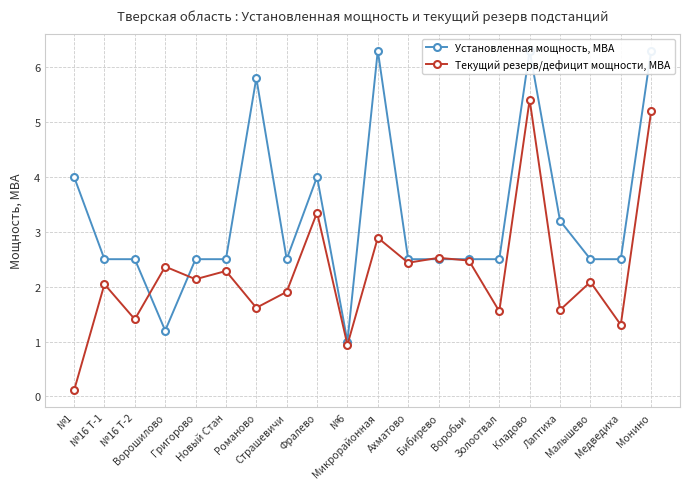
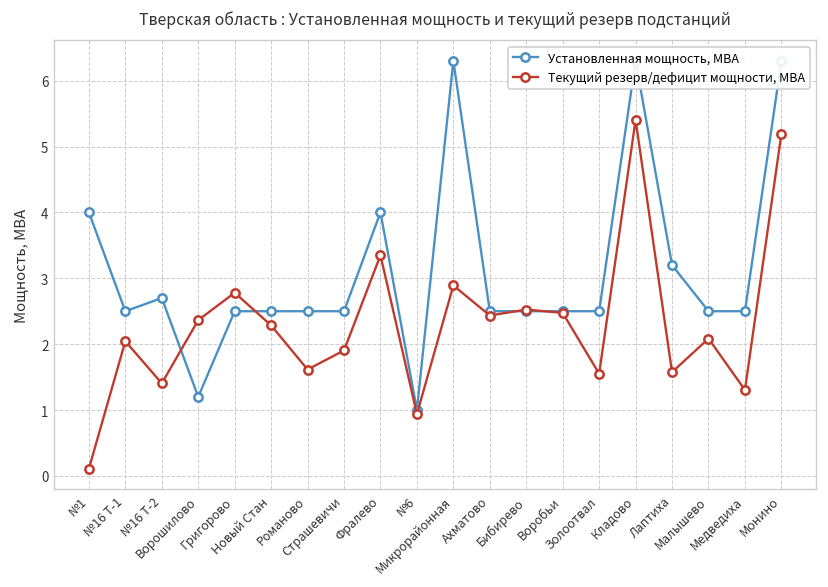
  {
    "Установленная мощность, МВА": {
      "№1": 4.0,
      "№16 Т-1": 2.5,
-     "№16 Т-2": 2.5,
+     "№16 Т-2": 2.7,
      "Ворошилово": 1.2,
      "Григорово": 2.5,
      "Новый Стан": 2.5,
-     "Романово": 5.8,
+     "Романово": 2.5,
      "Страшевичи": 2.5,
      "Фралево": 4.0,
      "№6": 1.0,
      "Микрорайонная": 6.3,
      "Ахматово": 2.5,
      "Золоотвал": 2.5,
      "Лаптиха": 3.2,
      "Малышево": 2.5,
      "Медведиха": 2.5
    },
    "Текущий резерв/дефицит мощности, МВА": {
      "№1": 0.1,
      "№16 Т-1": 2.0,
      "№16 Т-2": 1.4,
      "Ворошилово": 2.4,
-     "Григорово": 2.1,
+     "Григорово": 2.8,
      "Новый Стан": 2.3,
      "Романово": 1.6,
      "Страшевичи": 1.9,
      "Фралево": 3.4,
      "№6": 0.9,
      "Микрорайонная": 2.9,
      "Ахматово": 2.4,
      "Золоотвал": 1.6,
      "Кладово": 5.4,
      "Лаптиха": 1.6,
      "Малышево": 2.1,
      "Медведиха": 1.3,
      "Монино": 5.2
    }
  }
